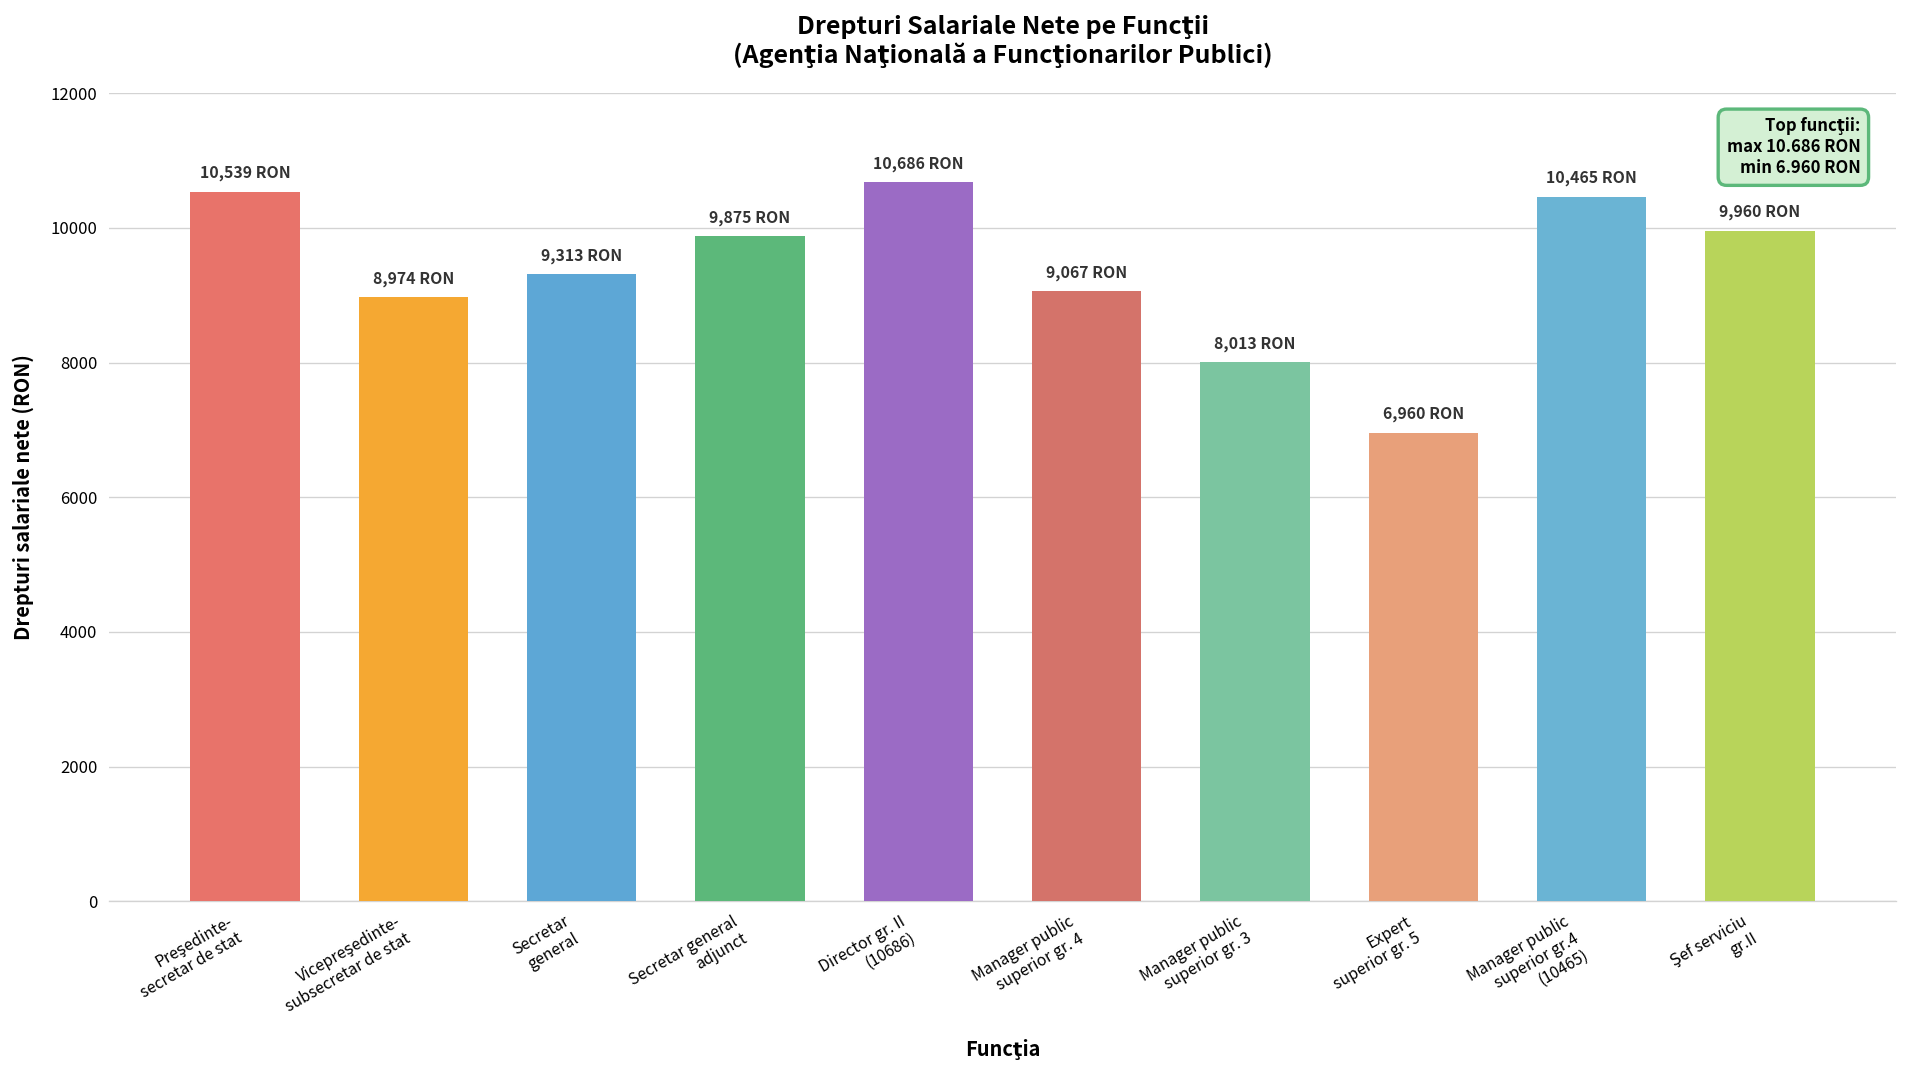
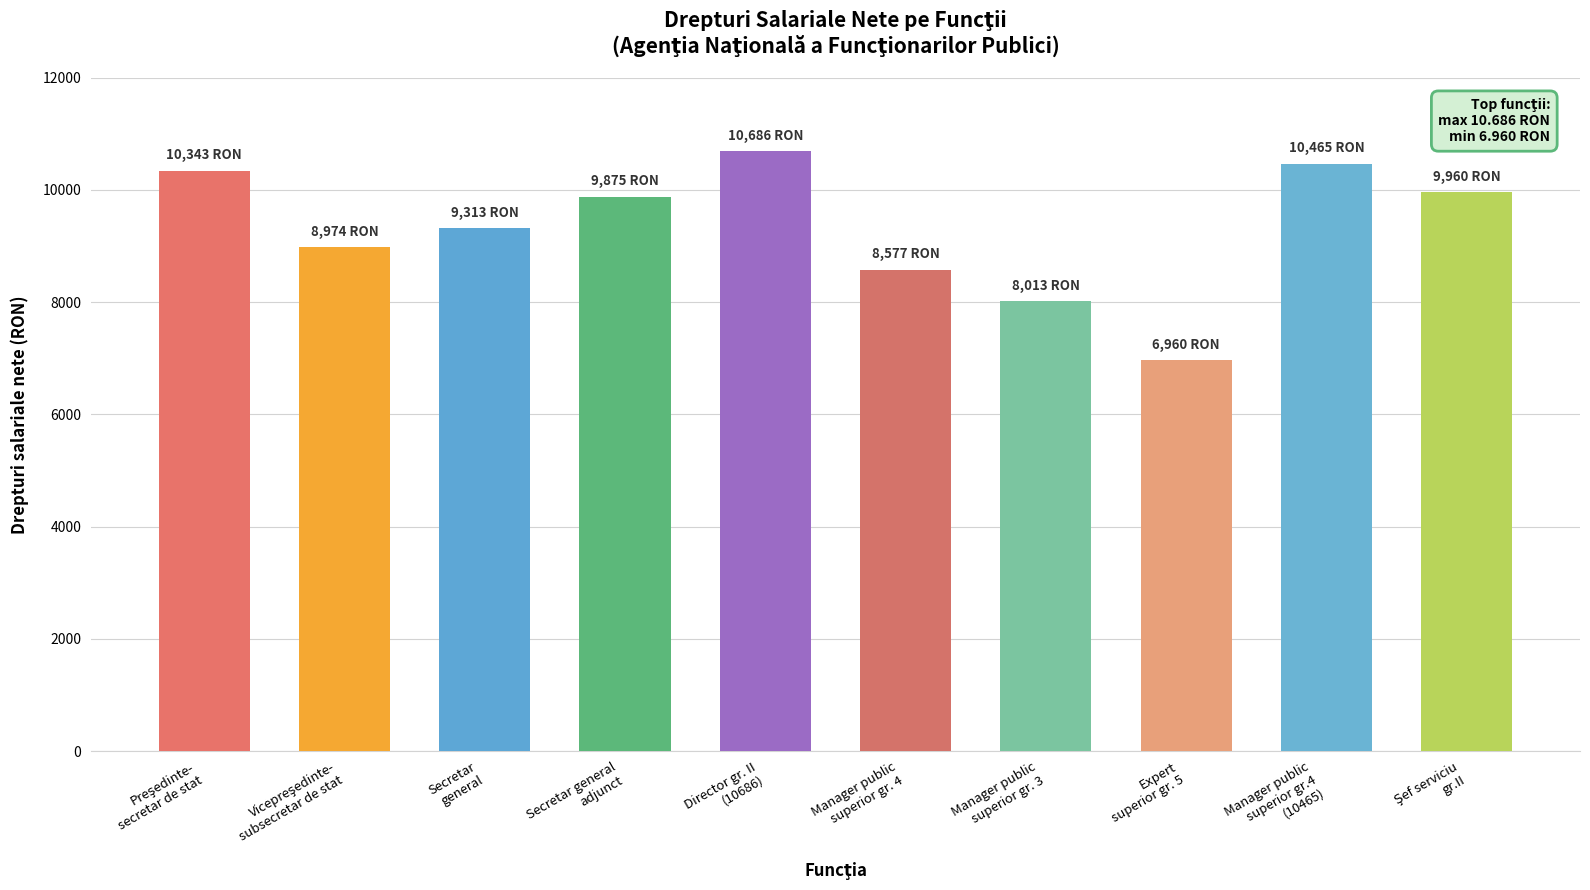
  {
-   "Preşedinte- secretar de stat": "10,539",
+   "Preşedinte- secretar de stat": "10,343",
    "Vicepreşedinte- subsecretar de stat": "8,974",
    "Secretar general": "9,313",
    "Secretar general adjunct": "9,875",
    "Director gr. II (10686)": "10,686",
-   "Manager public superior gr. 4": "9,067",
+   "Manager public superior gr. 4": "8,577",
    "Manager public superior gr. 3": "8,013",
    "Expert superior gr. 5": "6,960",
    "Manager public superior gr.4 (10465)": "10,465",
    "Şef serviciu gr.II": "9,960"
  }
